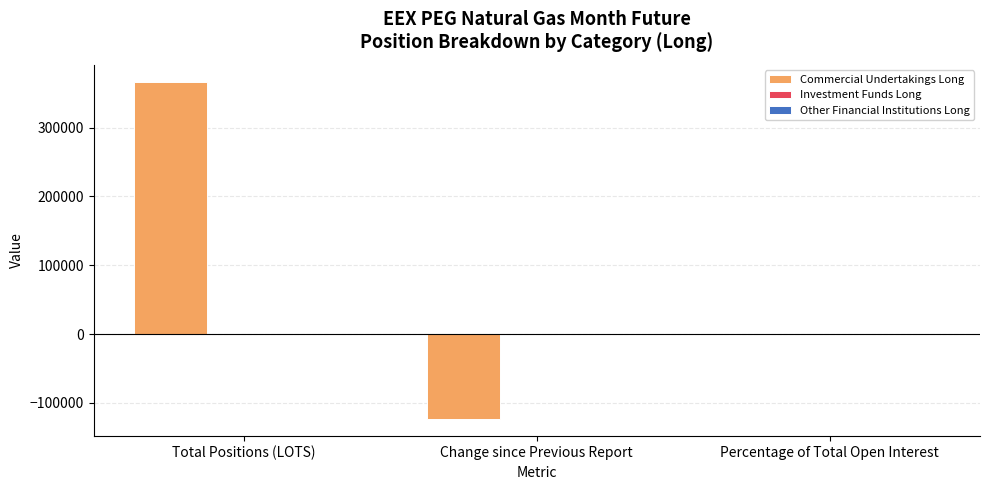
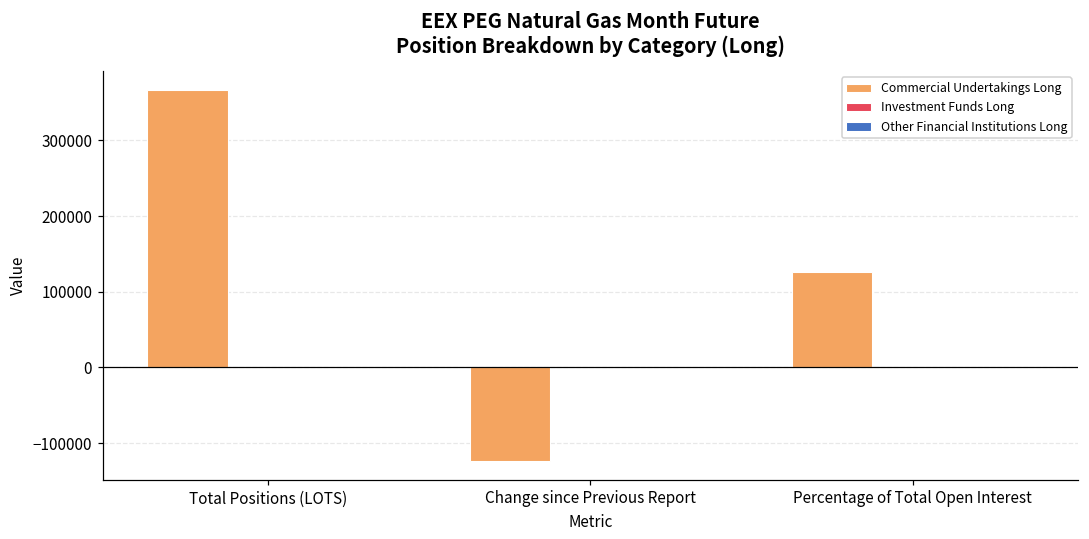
  {
    "Commercial Undertakings Long": {
      "Total Positions (LOTS)": 370000,
      "Change since Previous Report": -120000,
-     "Percentage of Total Open Interest": 0
+     "Percentage of Total Open Interest": 130000
    },
    "Investment Funds Long": {
      "Total Positions (LOTS)": 0,
      "Change since Previous Report": 0,
      "Percentage of Total Open Interest": 0
    },
    "Other Financial Institutions Long": {
      "Total Positions (LOTS)": 0,
      "Change since Previous Report": 0,
      "Percentage of Total Open Interest": 0
    }
  }
